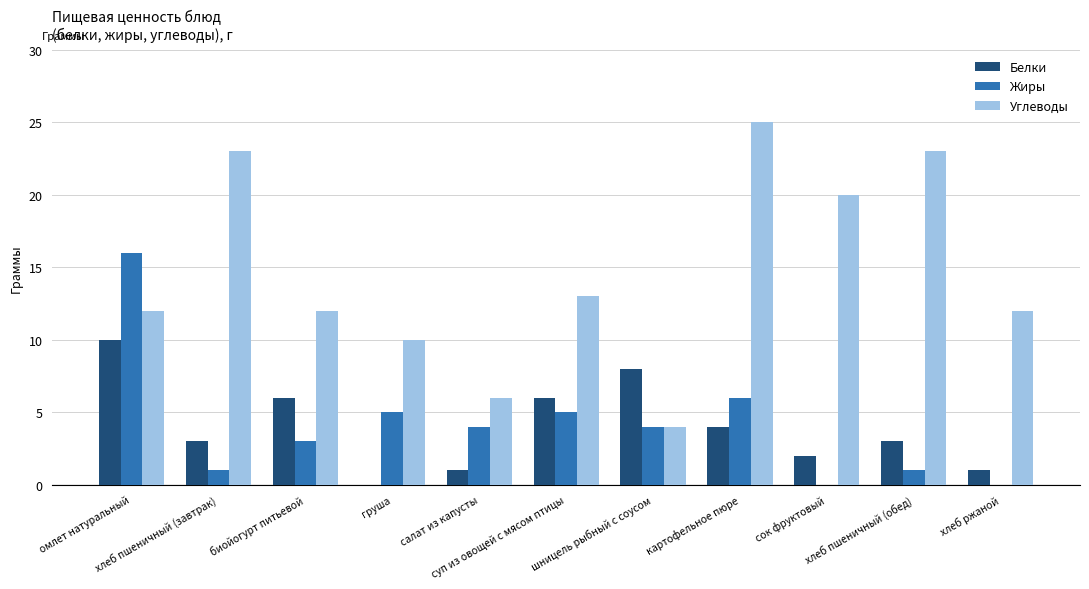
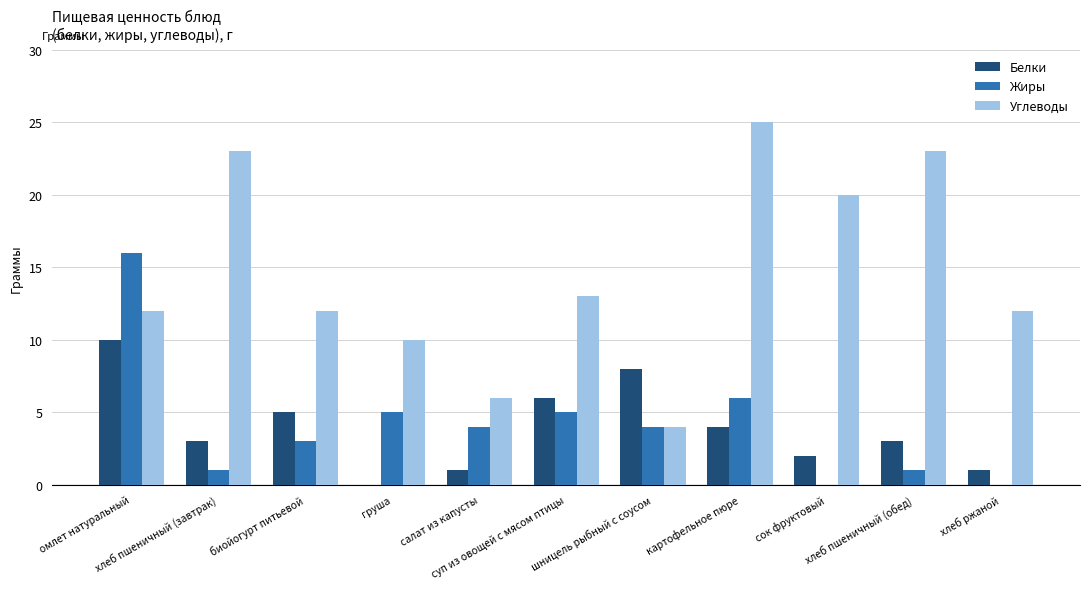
  {
    "Белки": {
      "омлет натуральный": 10,
      "хлеб пшеничный (завтрак)": 3,
-     "биойогурт питьевой": 6,
+     "биойогурт питьевой": 5,
      "груша": 0,
      "салат из капусты": 1,
      "суп из овощей с мясом птицы": 6,
      "шницель рыбный с соусом": 8,
      "картофельное пюре": 4,
      "сок фруктовый": 2,
      "хлеб пшеничный (обед)": 3,
      "хлеб ржаной": 1
    },
    "Жиры": {
      "омлет натуральный": 16,
      "хлеб пшеничный (завтрак)": 1,
      "биойогурт питьевой": 3,
      "груша": 5,
      "салат из капусты": 4,
      "суп из овощей с мясом птицы": 5,
      "шницель рыбный с соусом": 4,
      "картофельное пюре": 6,
      "сок фруктовый": 0,
      "хлеб пшеничный (обед)": 1,
      "хлеб ржаной": 0
    },
    "Углеводы": {
      "омлет натуральный": 12,
      "хлеб пшеничный (завтрак)": 23,
      "биойогурт питьевой": 12,
      "груша": 10,
      "салат из капусты": 6,
      "суп из овощей с мясом птицы": 13,
      "шницель рыбный с соусом": 4,
      "картофельное пюре": 25,
      "сок фруктовый": 20,
      "хлеб пшеничный (обед)": 23,
      "хлеб ржаной": 12
    }
  }
